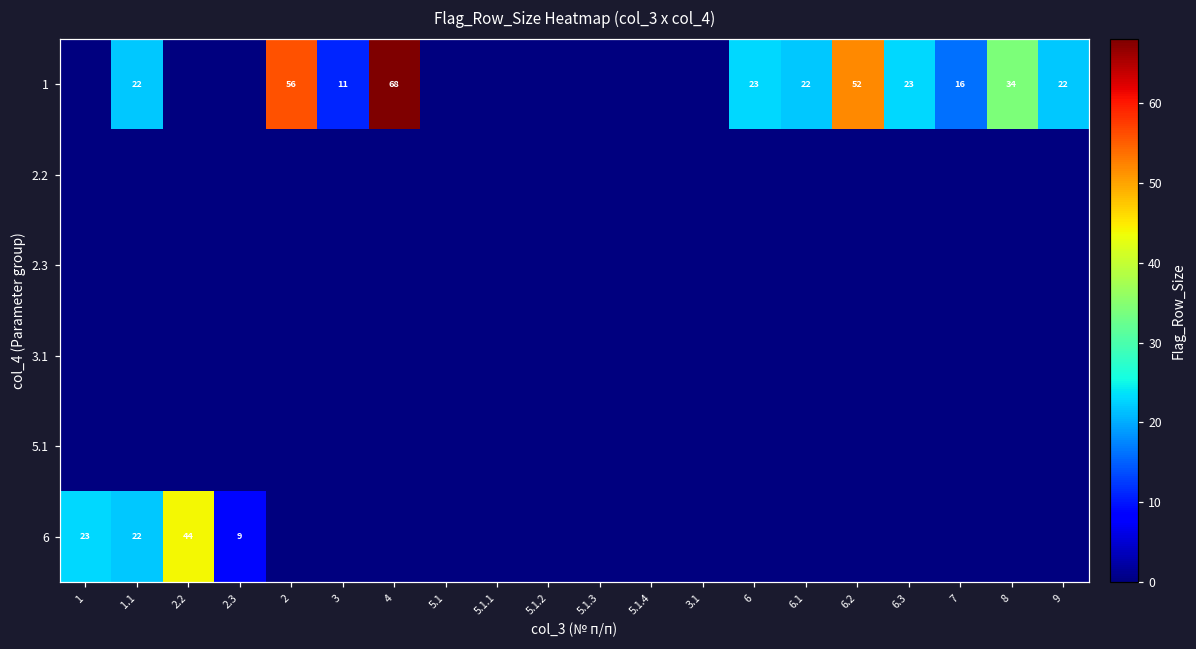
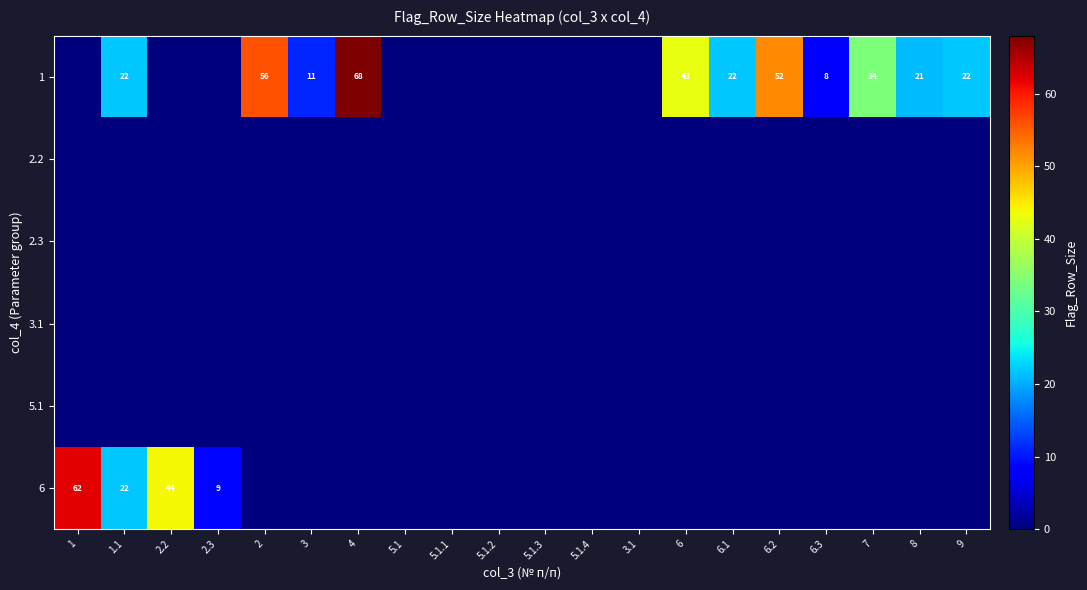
  {
    "1": {
      "1.1": 22,
      "2": 56,
      "3": 11,
      "4": 68,
-     "6": 23,
+     "6": 43,
      "6.1": 22,
      "6.2": 52,
-     "6.3": 23,
-     "7": 16,
-     "8": 34,
+     "6.3": 8,
+     "7": 34,
+     "8": 21,
      "9": 22
    },
    "6": {
-     "1": 23,
+     "1": 62,
      "1.1": 22,
      "2.2": 44,
      "2.3": 9
    }
  }
